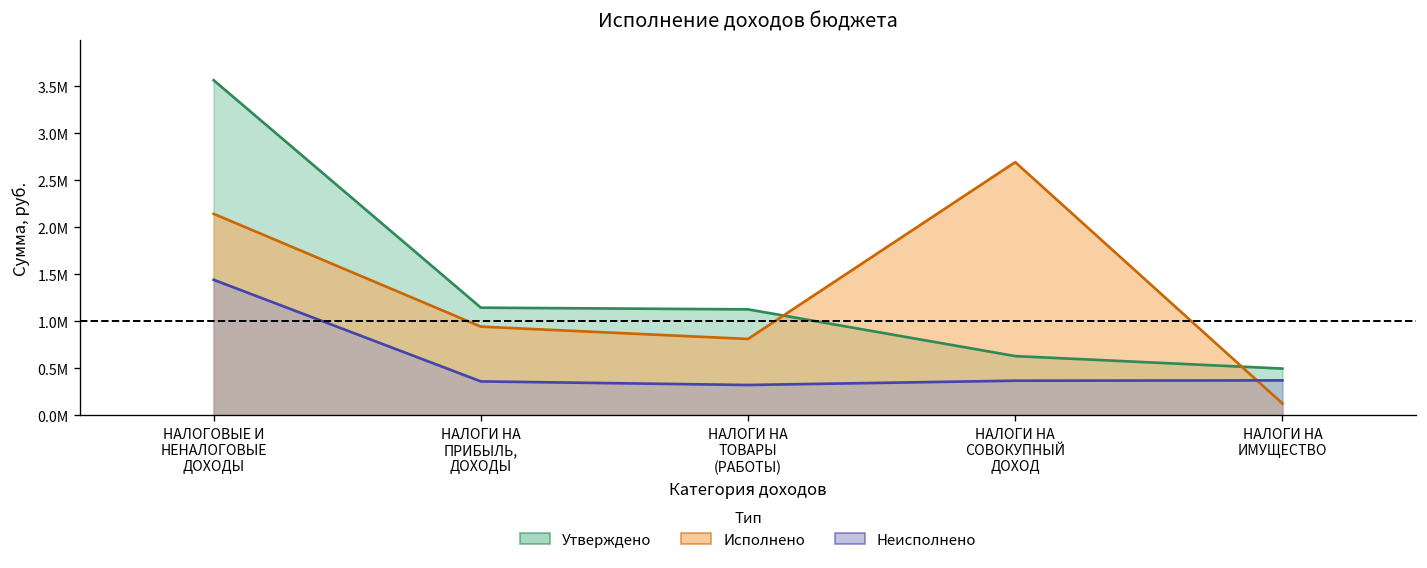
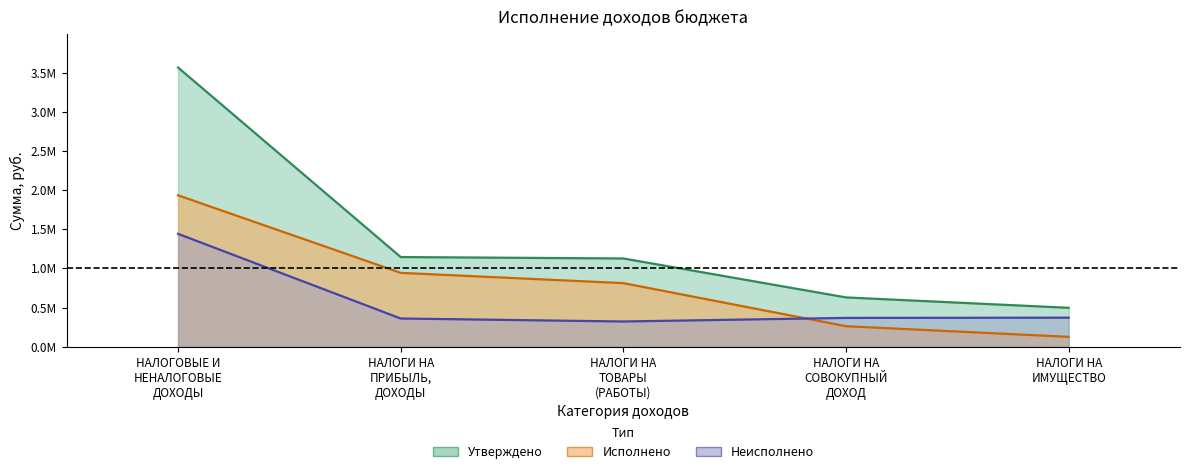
  {
    "Исполнено": {
-     "НАЛОГОВЫЕ И НЕНАЛОГОВЫЕ ДОХОДЫ": 2100000,
+     "НАЛОГОВЫЕ И НЕНАЛОГОВЫЕ ДОХОДЫ": 1900000,
      "НАЛОГИ НА ПРИБЫЛЬ, ДОХОДЫ": 900000,
      "НАЛОГИ НА ТОВАРЫ (РАБОТЫ)": 800000,
-     "НАЛОГИ НА СОВОКУПНЫЙ ДОХОД": 2700000,
+     "НАЛОГИ НА СОВОКУПНЫЙ ДОХОД": 300000,
      "НАЛОГИ НА ИМУЩЕСТВО": 100000
    }
  }
